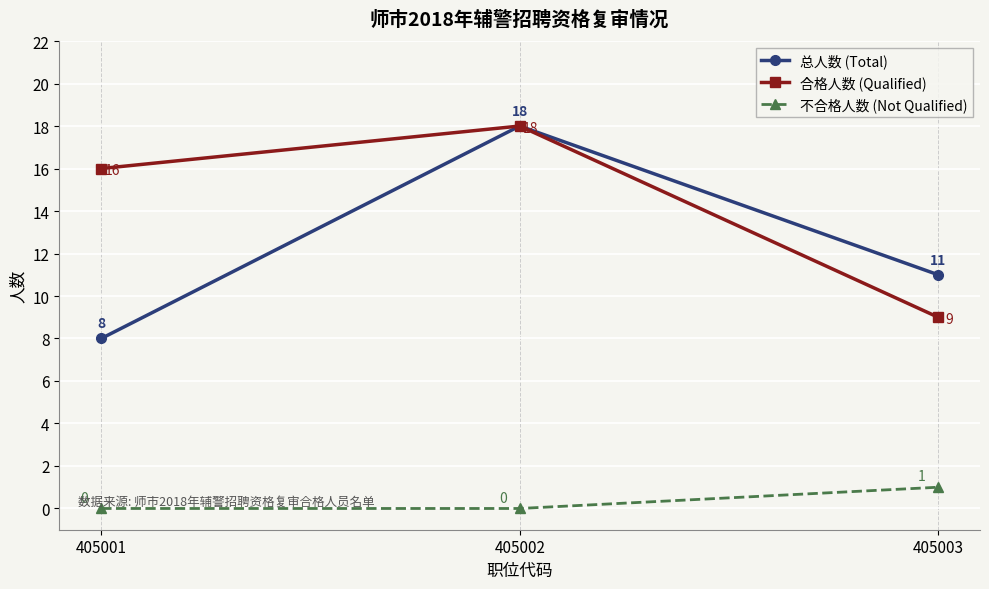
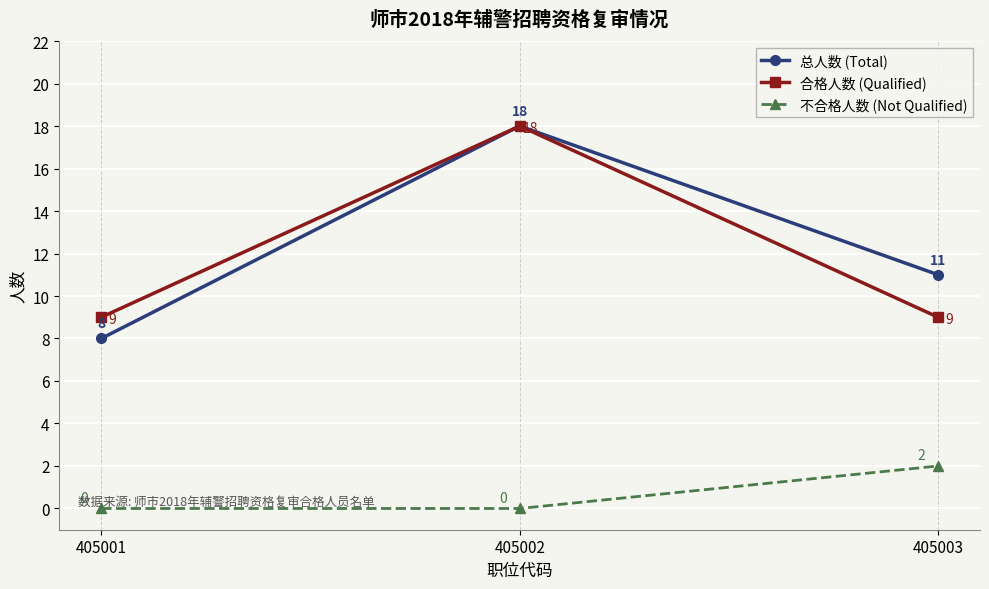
  {
    "总人数 (Total)": {
      "405003": 11
    },
    "合格人数 (Qualified)": {
-     "405001": 16,
+     "405001": 9,
      "405003": 9
    },
    "不合格人数 (Not Qualified)": {
      "405002": 0,
-     "405003": 1
+     "405003": 2
    }
  }
